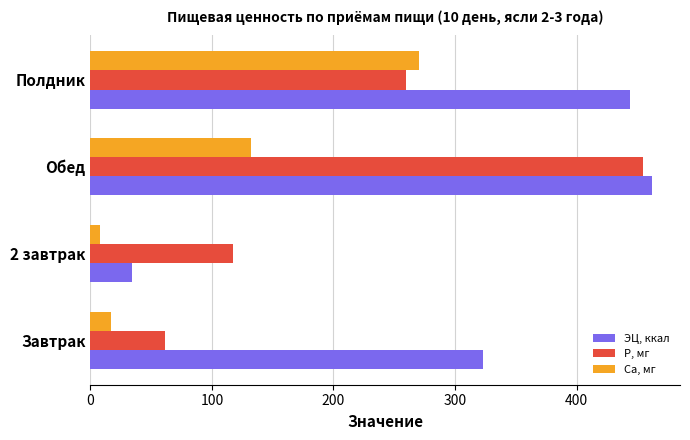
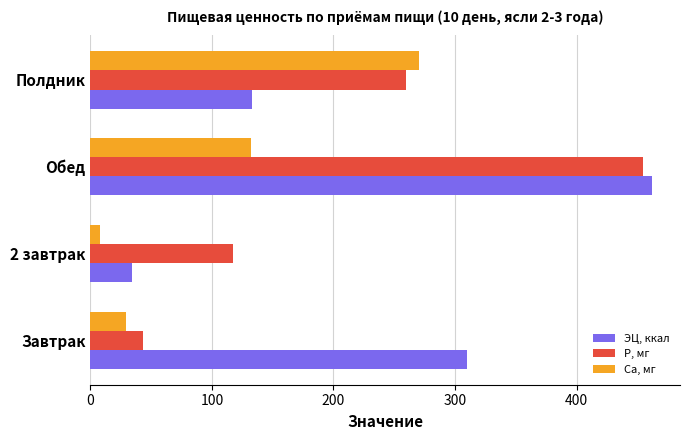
  {
    "ЭЦ, ккал": {
-     "Полдник": 444,
+     "Полдник": 133,
      "Обед": 462,
      "2 завтрак": 34,
-     "Завтрак": 323
+     "Завтрак": 310
    },
    "Р, мг": {
      "Полдник": 259,
      "Обед": 454,
      "2 завтрак": 117,
-     "Завтрак": 61
+     "Завтрак": 44
    },
    "Ca, мг": {
      "Полдник": 270,
      "Обед": 132,
      "2 завтрак": 8,
-     "Завтрак": 17
+     "Завтрак": 29
    }
  }
